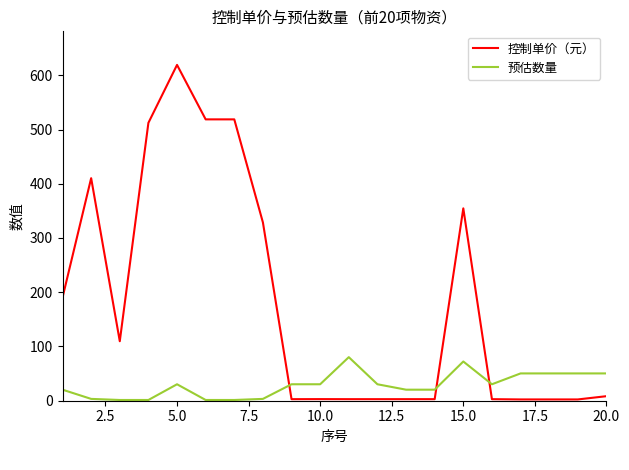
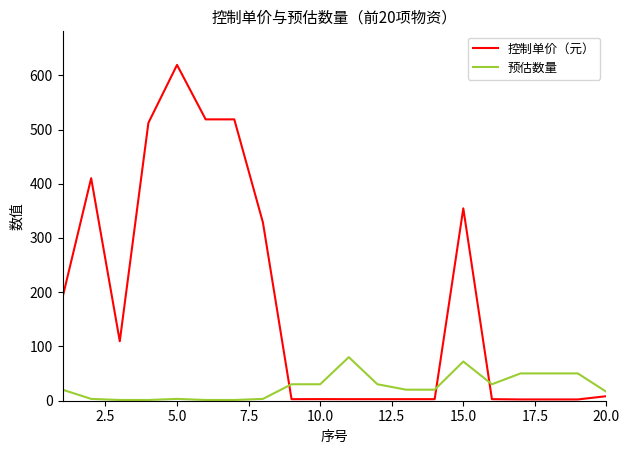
  {
    "控制单价（元）": {
      "5.0": 620,
      "10.0": 0,
      "15.0": 350,
      "20.0": 10
    },
    "预估数量": {
-     "5.0": 30,
+     "5.0": 0,
      "10.0": 30,
      "15.0": 70,
-     "20.0": 50
+     "20.0": 20
    }
  }
